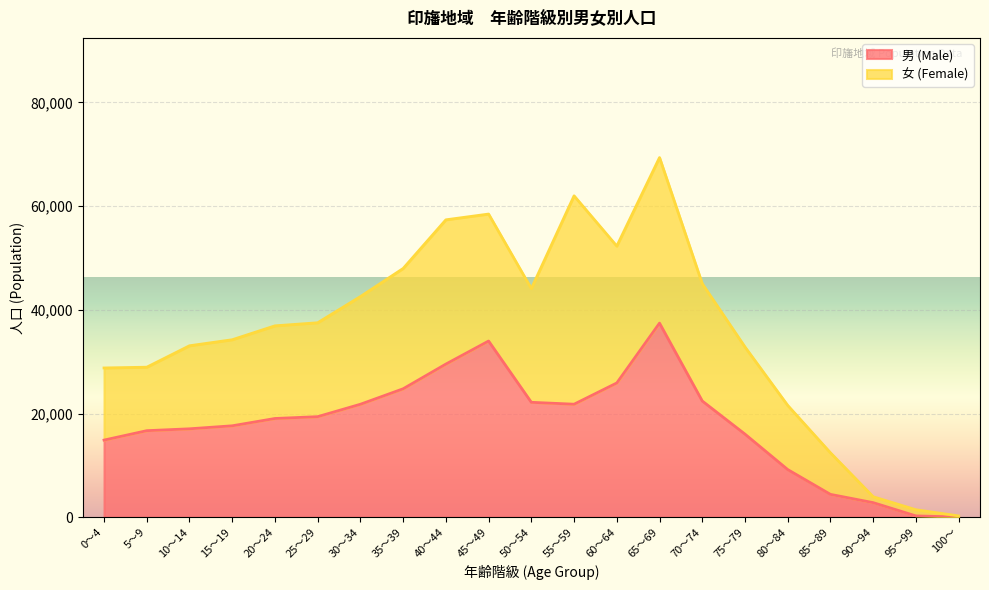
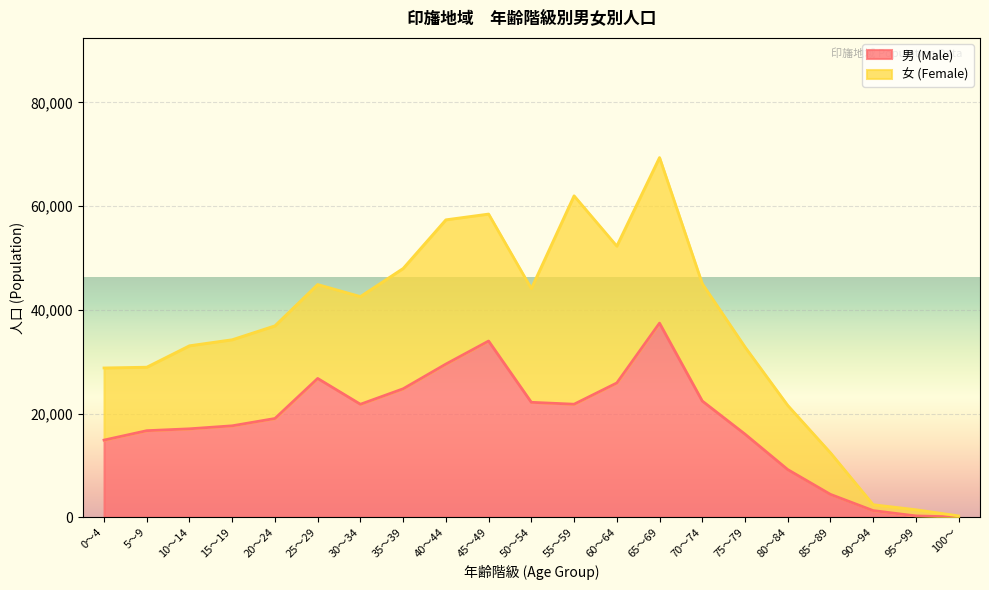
  {
    "男 (Male)": {
      "0～4": "15,000",
      "5～9": "17,000",
      "10～14": "17,000",
      "15～19": "18,000",
      "20～24": "19,000",
-     "25～29": "19,000",
+     "25～29": "27,000",
      "30～34": "22,000",
      "35～39": "25,000",
      "40～44": "30,000",
      "45～49": "34,000",
      "50～54": "22,000",
      "55～59": "22,000",
      "60～64": "26,000",
      "65～69": "37,000",
      "70～74": "22,000",
      "75～79": "16,000",
      "80～84": "9,000",
      "85～89": "4,000",
-     "90～94": "3,000",
+     "90～94": "1,000",
      "95～99": "0"
    },
    "女 (Female)": {
      "0～4": "14,000",
      "5～9": "12,000",
      "10～14": "16,000",
      "15～19": "17,000",
      "20～24": "18,000",
      "25～29": "18,000",
      "30～34": "21,000",
      "35～39": "23,000",
      "40～44": "28,000",
      "45～49": "24,000",
      "50～54": "22,000",
      "55～59": "40,000",
      "60～64": "26,000",
      "65～69": "32,000",
      "70～74": "23,000",
      "75～79": "17,000",
      "80～84": "12,000",
      "85～89": "8,000",
      "90～94": "1,000",
      "95～99": "1,000"
    }
  }
